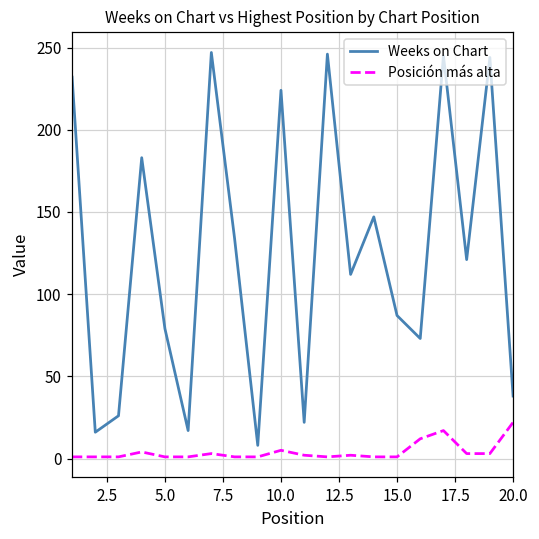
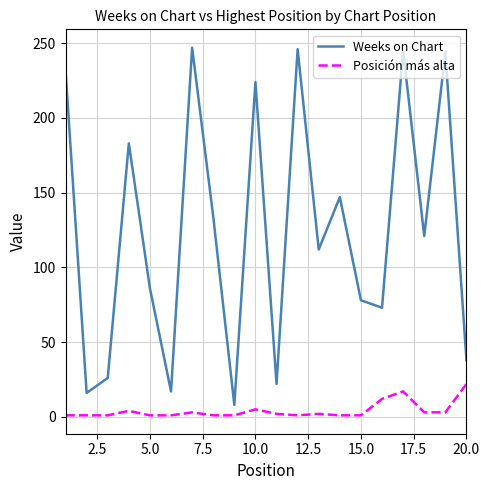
  {
    "Weeks on Chart": {
-     "5.0": 79,
+     "5.0": 86,
      "10.0": 224,
-     "15.0": 87,
+     "15.0": 78,
      "20.0": 38
    },
    "Posición más alta": {
      "5.0": 1,
      "10.0": 5,
      "15.0": 1,
      "20.0": 22
    }
  }
